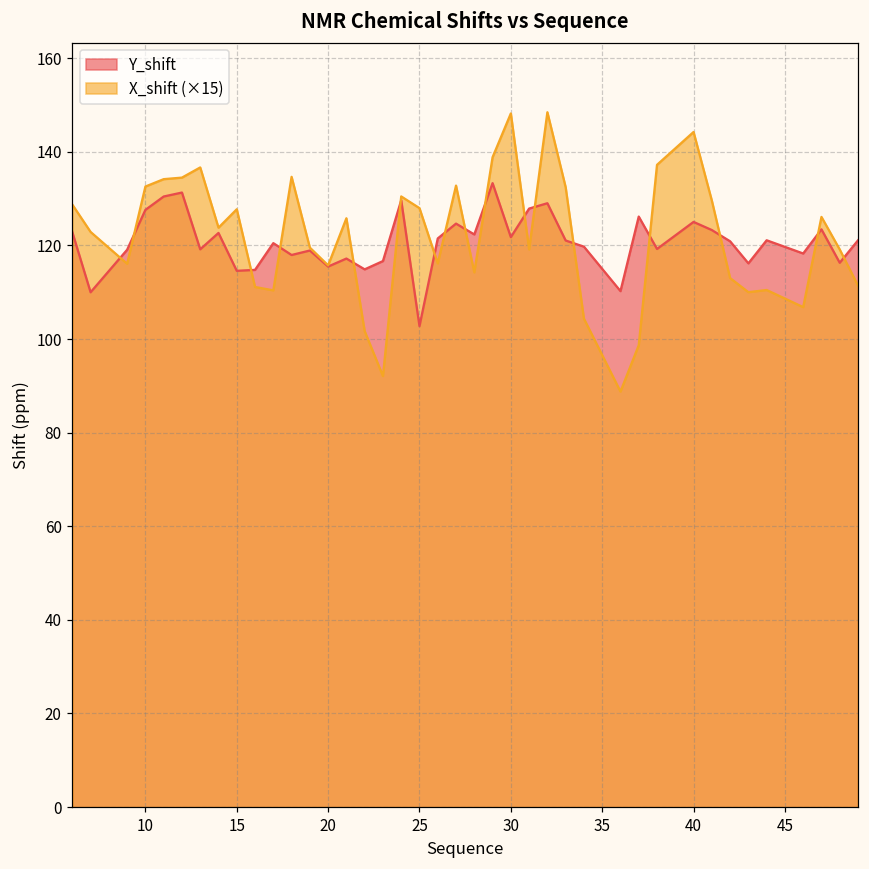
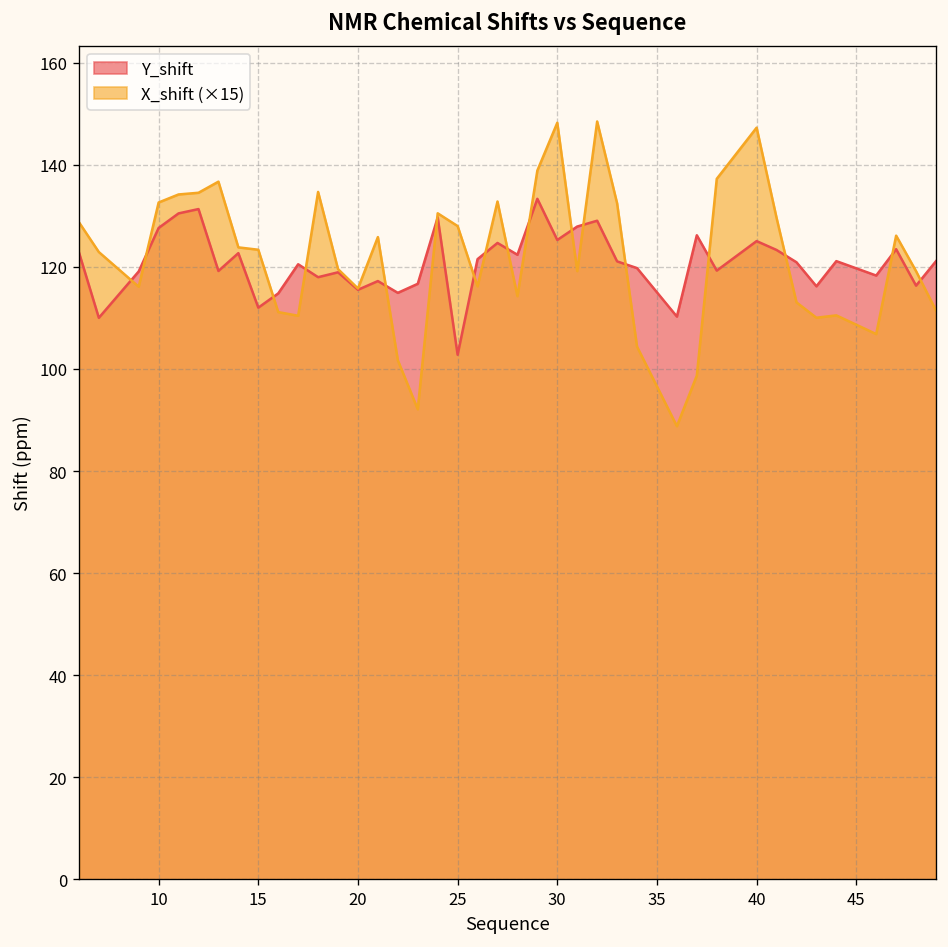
  {
    "Y_shift": {
      "10": 128,
-     "15": 115,
+     "15": 112,
      "25": 103,
-     "30": 122,
+     "30": 125,
      "40": 125
    },
    "X_shift (×15)": {
      "10": 133,
-     "15": 128,
+     "15": 123,
      "25": 128,
      "30": 148,
-     "40": 144
+     "40": 147
    }
  }
